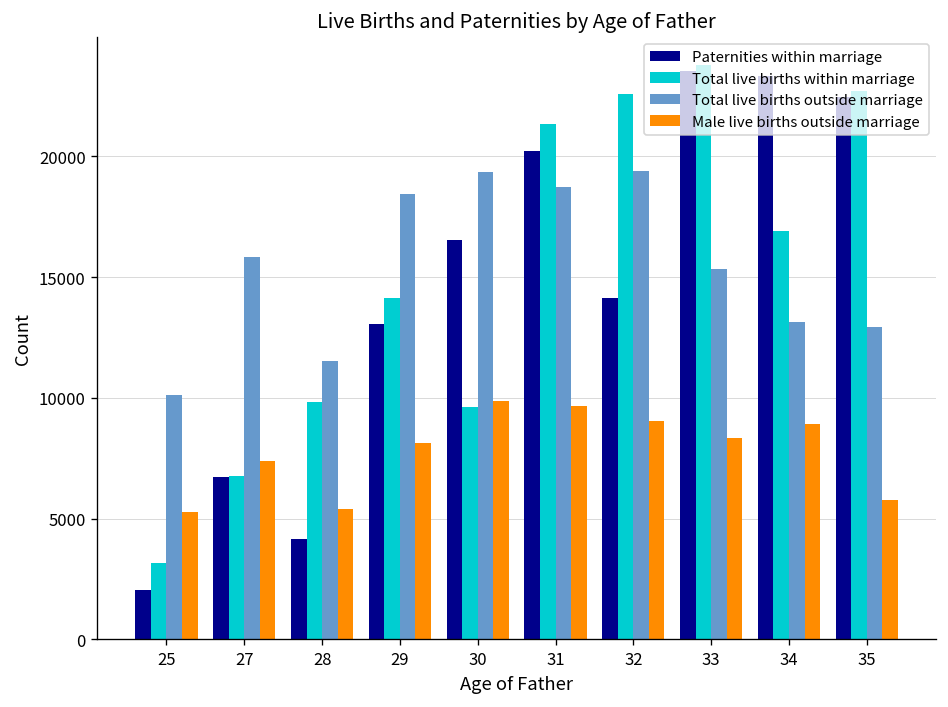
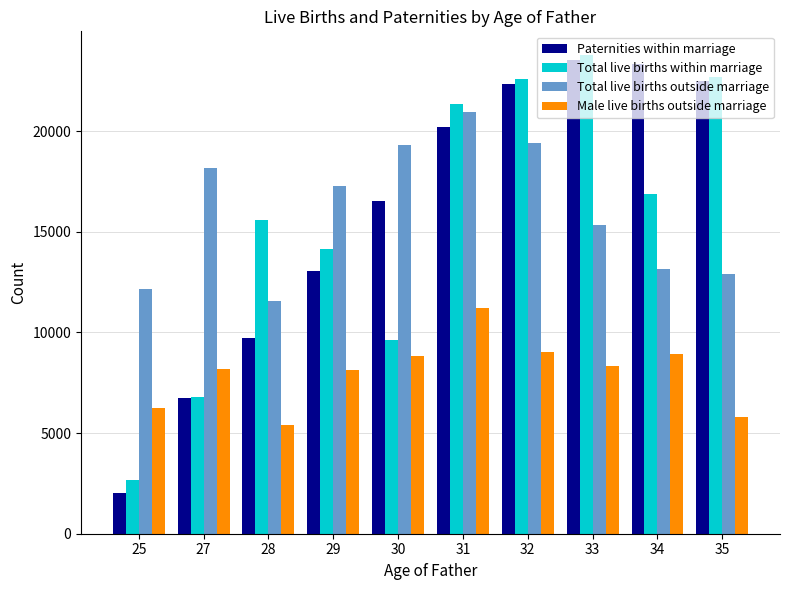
  {
    "Paternities within marriage": {
      "25": 2000,
      "27": 6700,
-     "28": 4200,
+     "28": 9700,
      "29": 13100,
      "30": 16500,
      "31": 20200,
-     "32": 14100
+     "32": 22400
    },
    "Total live births within marriage": {
-     "25": 3100,
+     "25": 2700,
      "27": 6800,
-     "28": 9800,
+     "28": 15600,
      "29": 14100,
      "30": 9600,
      "31": 21300,
      "32": 22600,
      "34": 16900
    },
    "Total live births outside marriage": {
-     "25": 10100,
-     "27": 15800,
+     "25": 12100,
+     "27": 18200,
      "28": 11500,
-     "29": 18500,
+     "29": 17300,
      "30": 19300,
-     "31": 18700,
+     "31": 20900,
      "32": 19400,
      "33": 15300,
      "34": 13100,
      "35": 12900
    },
    "Male live births outside marriage": {
-     "25": 5300,
-     "27": 7400,
+     "25": 6200,
+     "27": 8200,
      "28": 5400,
      "29": 8200,
-     "30": 9900,
-     "31": 9700,
+     "30": 8800,
+     "31": 11200,
      "32": 9000,
      "33": 8300,
      "34": 8900,
      "35": 5800
    }
  }
